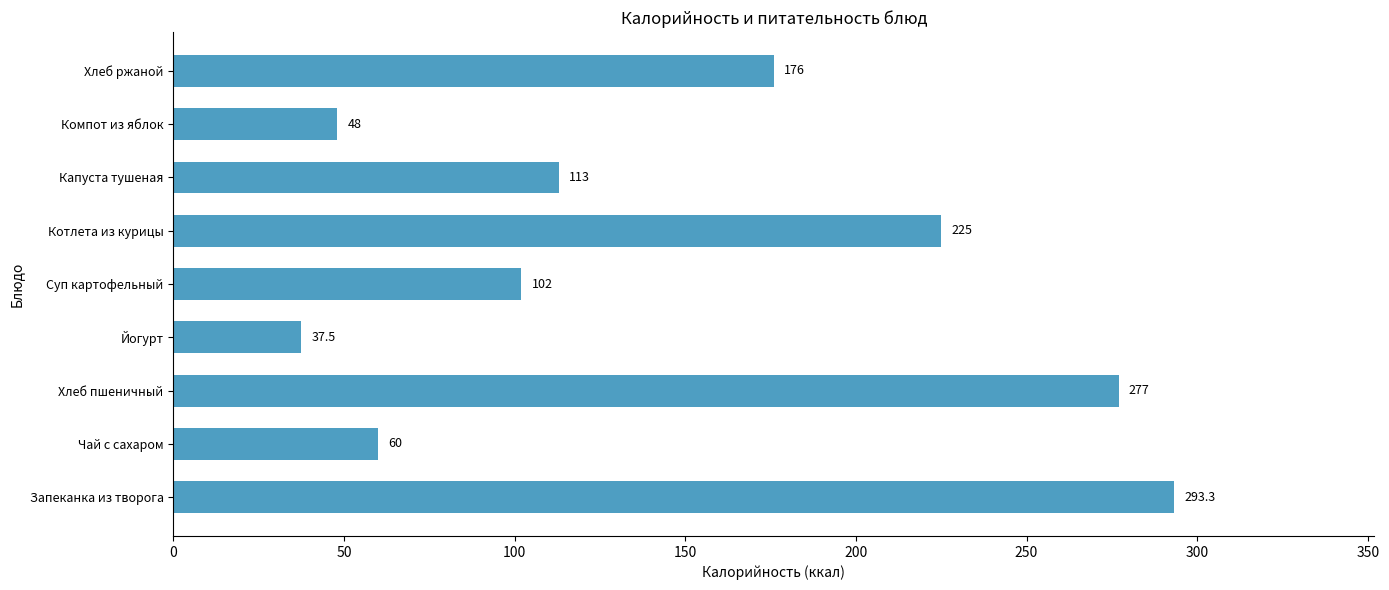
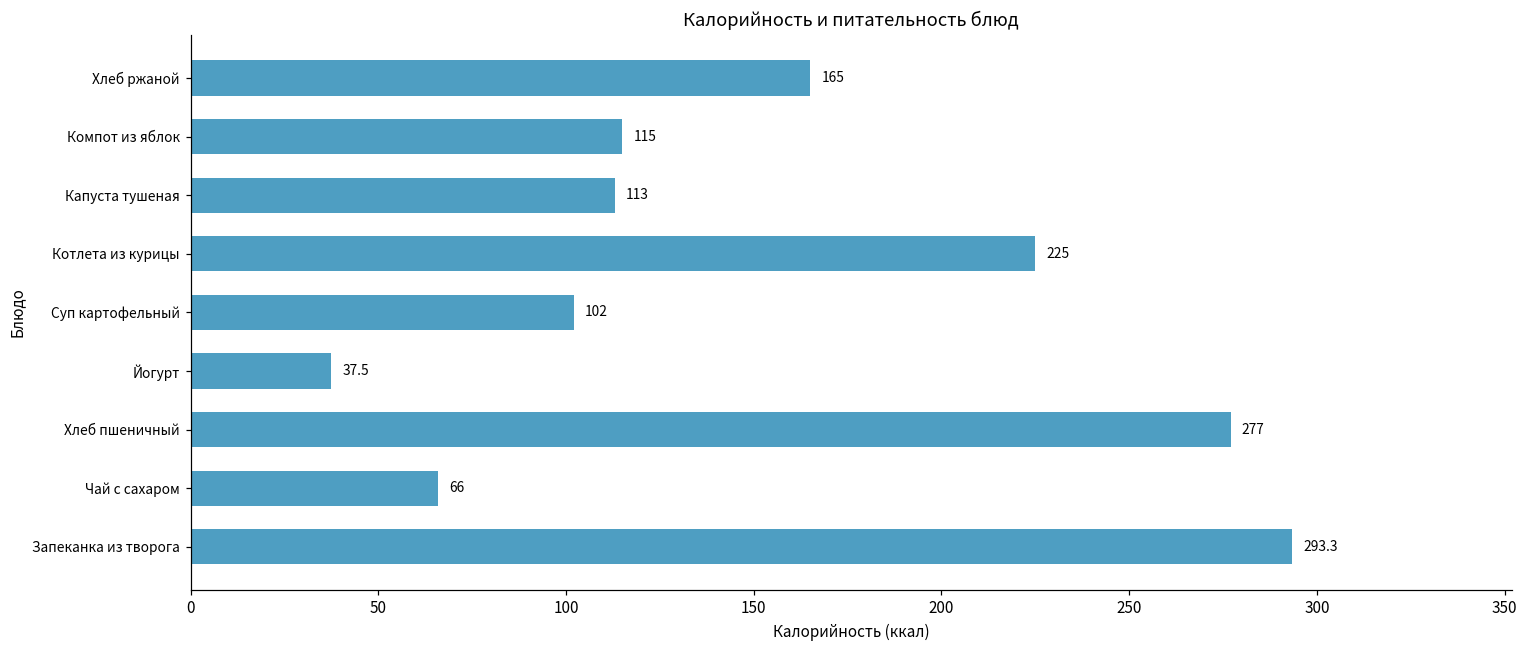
  {
-   "Хлеб ржаной": 176,
-   "Компот из яблок": 48,
+   "Хлеб ржаной": 165,
+   "Компот из яблок": 115,
    "Капуста тушеная": 113,
    "Котлета из курицы": 225,
    "Суп картофельный": 102,
    "Йогурт": 37.5,
    "Хлеб пшеничный": 277,
-   "Чай с сахаром": 60,
+   "Чай с сахаром": 66,
    "Запеканка из творога": 293.3
  }
